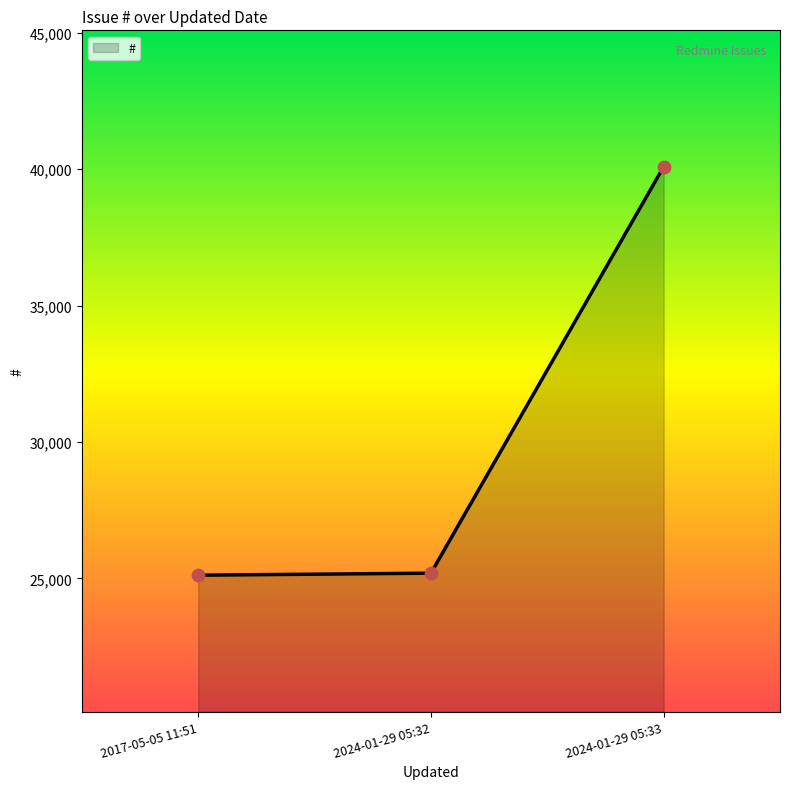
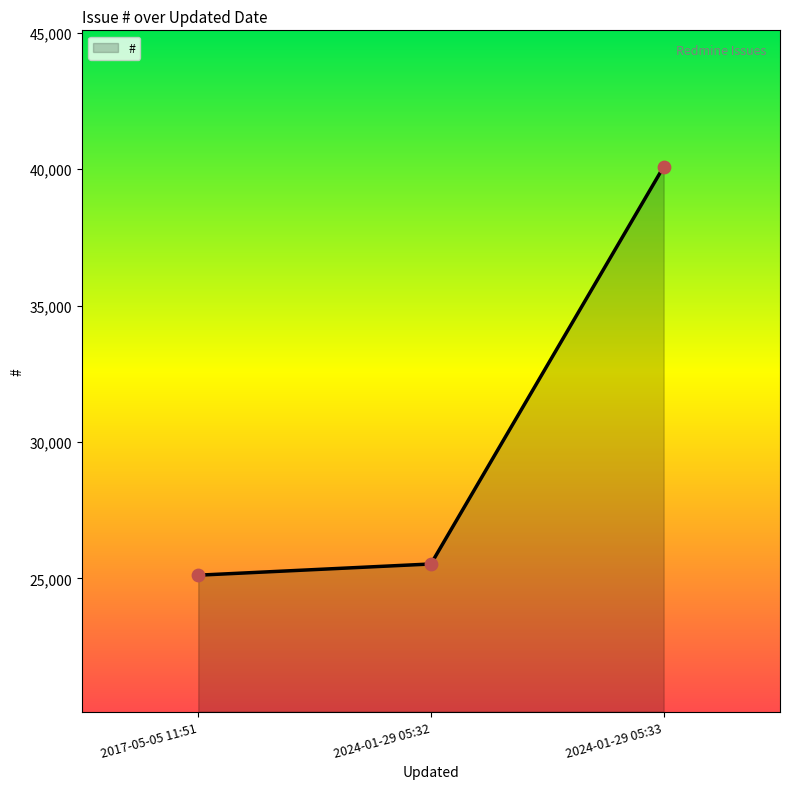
  {
    "2017-05-05 11:51": "25,100",
-   "2024-01-29 05:32": "25,200",
+   "2024-01-29 05:32": "25,500",
    "2024-01-29 05:33": "40,100"
  }
